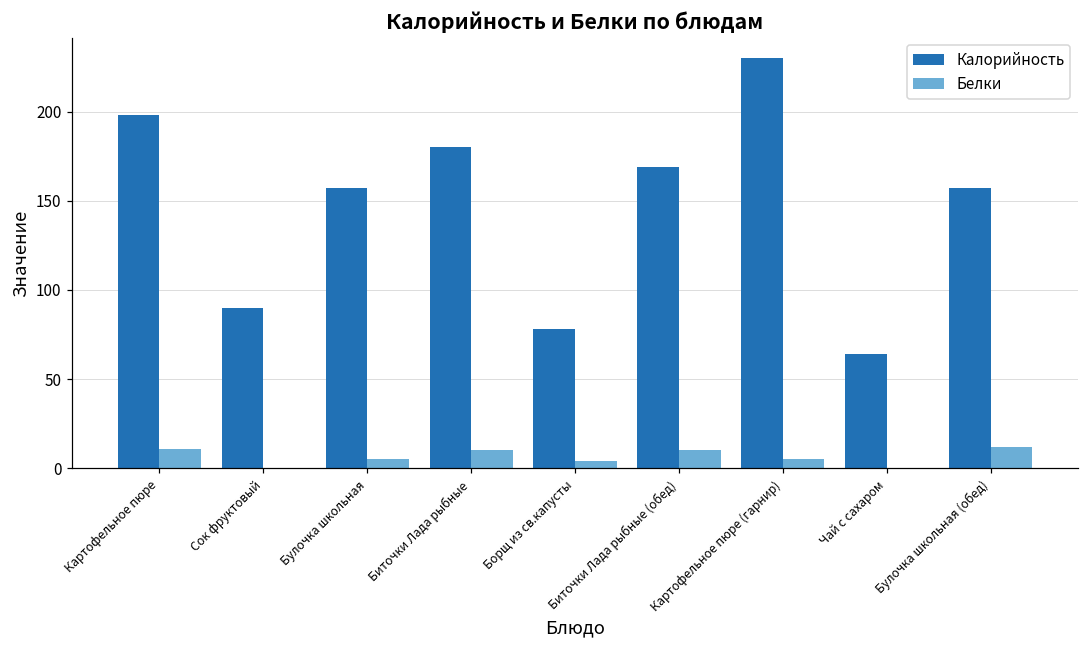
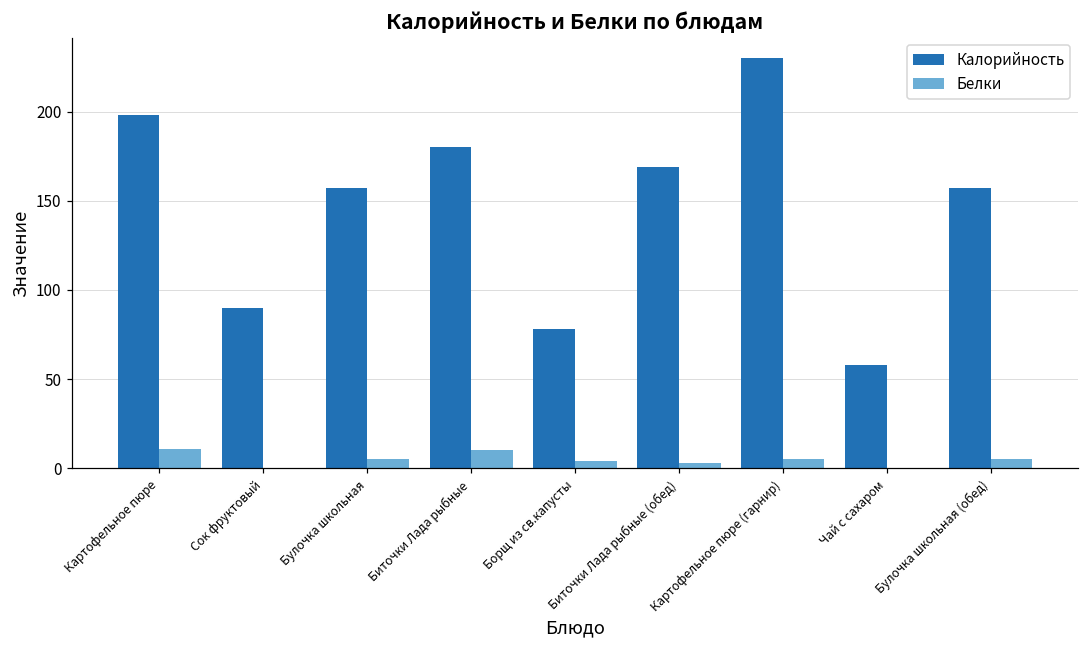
  {
    "Калорийность": {
      "Картофельное пюре": 198,
      "Сок фруктовый": 90,
      "Булочка школьная": 157,
      "Биточки Лада рыбные": 180,
      "Борщ из св.капусты": 78,
      "Биточки Лада рыбные (обед)": 169,
      "Картофельное пюре (гарнир)": 230,
-     "Чай с сахаром": 64,
+     "Чай с сахаром": 58,
      "Булочка школьная (обед)": 157
    },
    "Белки": {
      "Картофельное пюре": 11,
      "Сок фруктовый": 0,
      "Булочка школьная": 5,
      "Биточки Лада рыбные": 10,
      "Борщ из св.капусты": 4,
-     "Биточки Лада рыбные (обед)": 10,
+     "Биточки Лада рыбные (обед)": 3,
      "Картофельное пюре (гарнир)": 5,
      "Чай с сахаром": 0,
-     "Булочка школьная (обед)": 12
+     "Булочка школьная (обед)": 5
    }
  }
